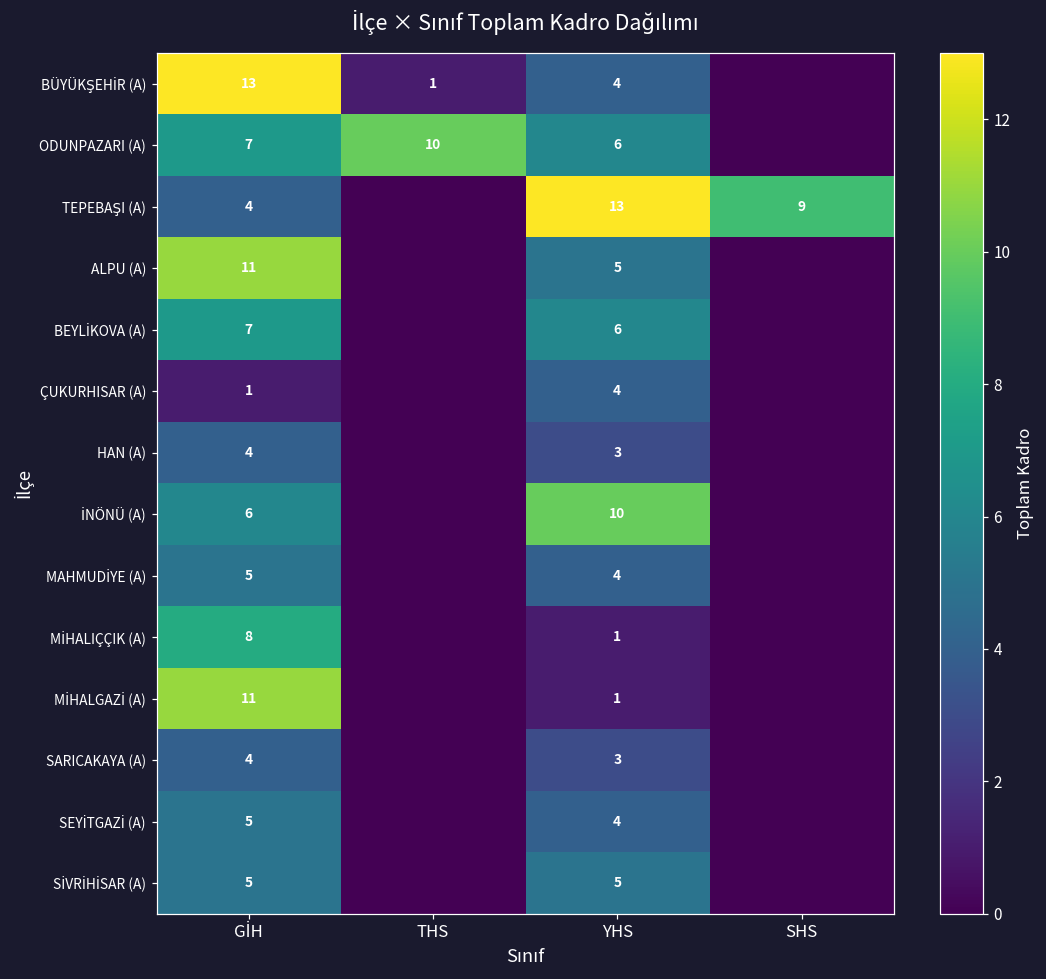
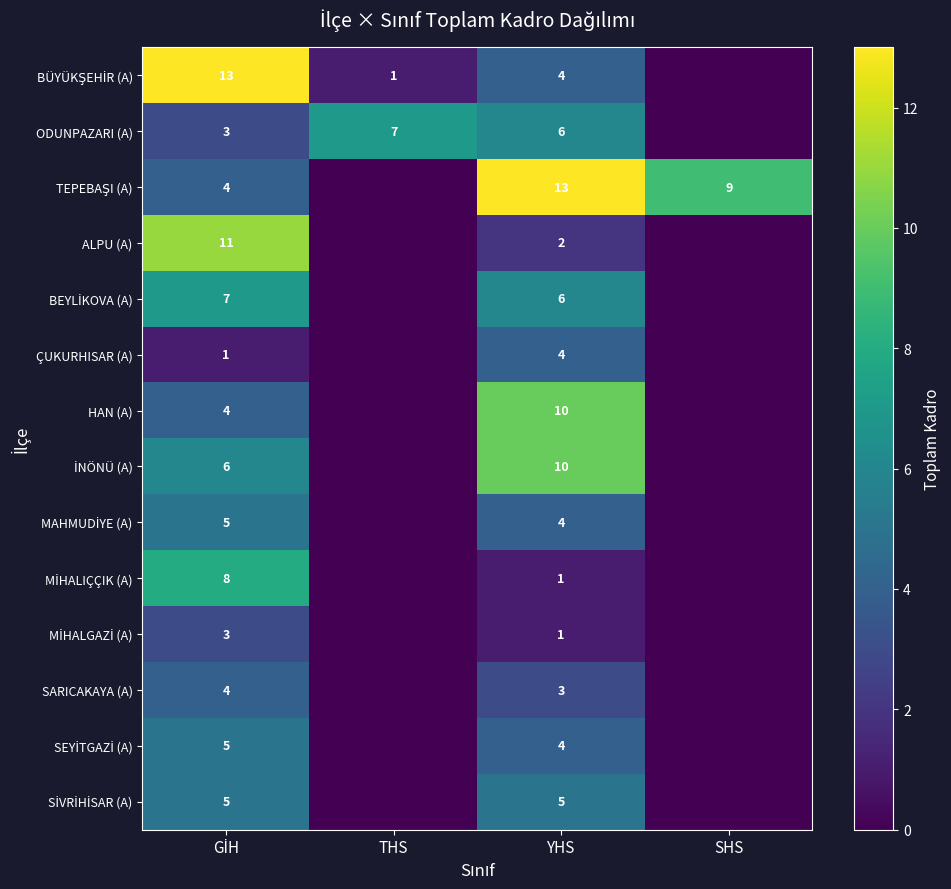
  {
    "BÜYÜKŞEHİR (A)": {
      "GİH": 13,
      "THS": 1,
      "YHS": 4
    },
    "ODUNPAZARI (A)": {
-     "GİH": 7,
-     "THS": 10,
+     "GİH": 3,
+     "THS": 7,
      "YHS": 6
    },
    "TEPEBAŞI (A)": {
      "GİH": 4,
      "YHS": 13,
      "SHS": 9
    },
    "ALPU (A)": {
      "GİH": 11,
-     "YHS": 5
+     "YHS": 2
    },
    "BEYLİKOVA (A)": {
      "GİH": 7,
      "YHS": 6
    },
    "ÇUKURHISAR (A)": {
      "GİH": 1,
      "YHS": 4
    },
    "HAN (A)": {
      "GİH": 4,
-     "YHS": 3
+     "YHS": 10
    },
    "İNÖNÜ (A)": {
      "GİH": 6,
      "YHS": 10
    },
    "MAHMUDİYE (A)": {
      "GİH": 5,
      "YHS": 4
    },
    "MİHALIÇÇIK (A)": {
      "GİH": 8,
      "YHS": 1
    },
    "MİHALGAZİ (A)": {
-     "GİH": 11,
+     "GİH": 3,
      "YHS": 1
    },
    "SARICAKAYA (A)": {
      "GİH": 4,
      "YHS": 3
    },
    "SEYİTGAZİ (A)": {
      "GİH": 5,
      "YHS": 4
    },
    "SİVRİHİSAR (A)": {
      "GİH": 5,
      "YHS": 5
    }
  }
